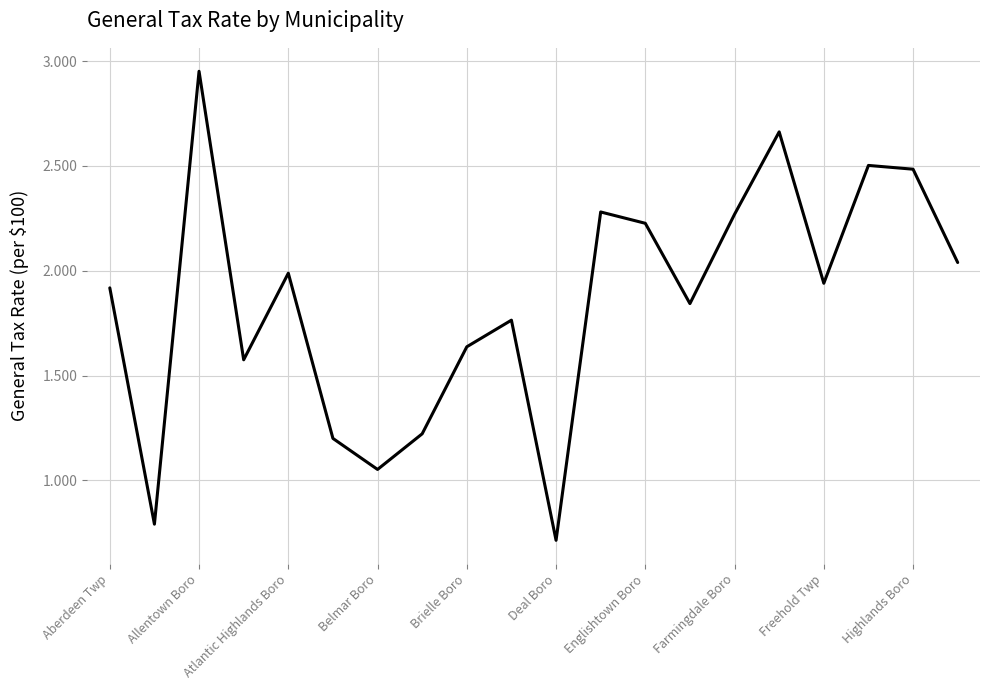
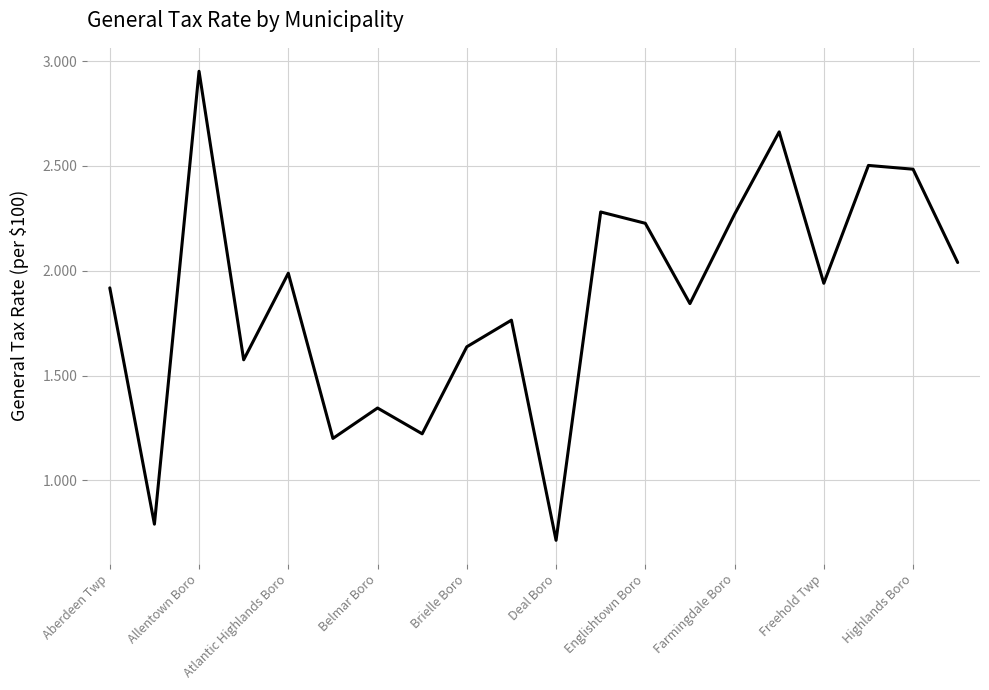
  {
    "Aberdeen Twp": 1.92,
    "Allentown Boro": 2.95,
    "Atlantic Highlands Boro": 1.99,
-   "Belmar Boro": 1.05,
+   "Belmar Boro": 1.35,
    "Brielle Boro": 1.64,
    "Deal Boro": 0.71,
    "Englishtown Boro": 2.23,
    "Farmingdale Boro": 2.27,
    "Freehold Twp": 1.94,
    "Highlands Boro": 2.48
  }
